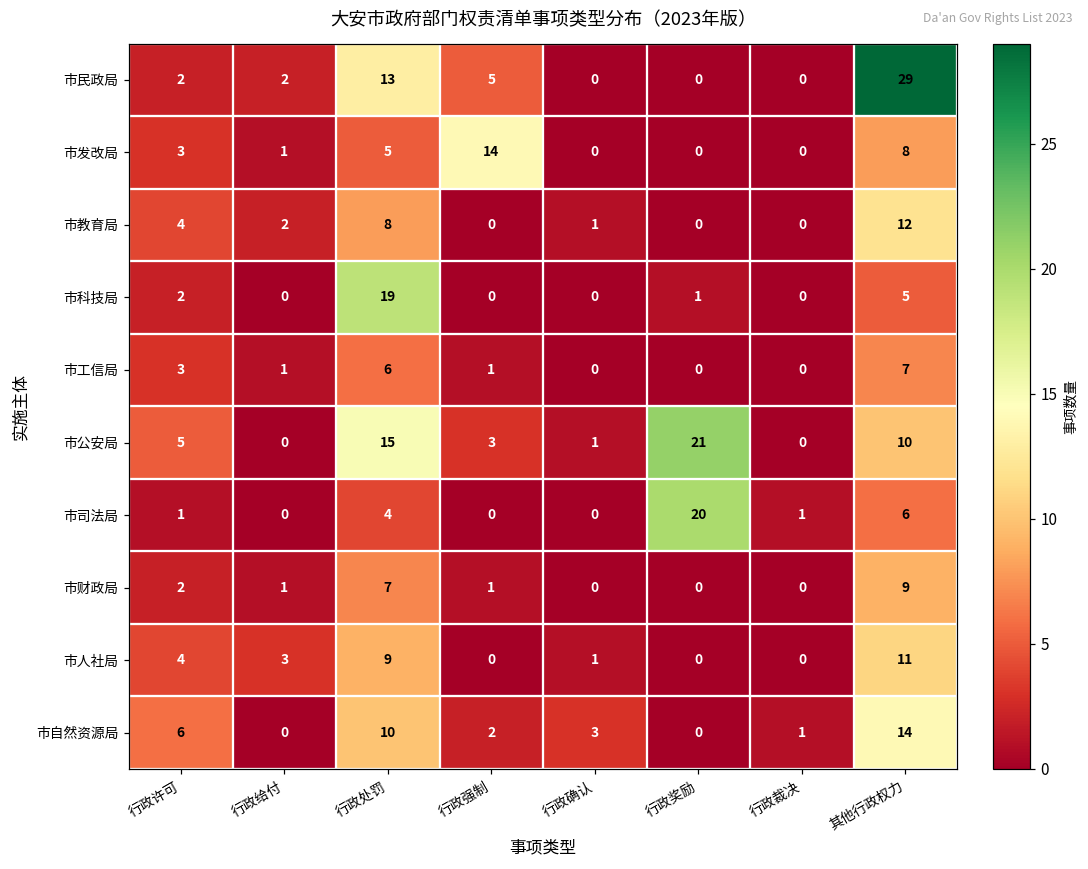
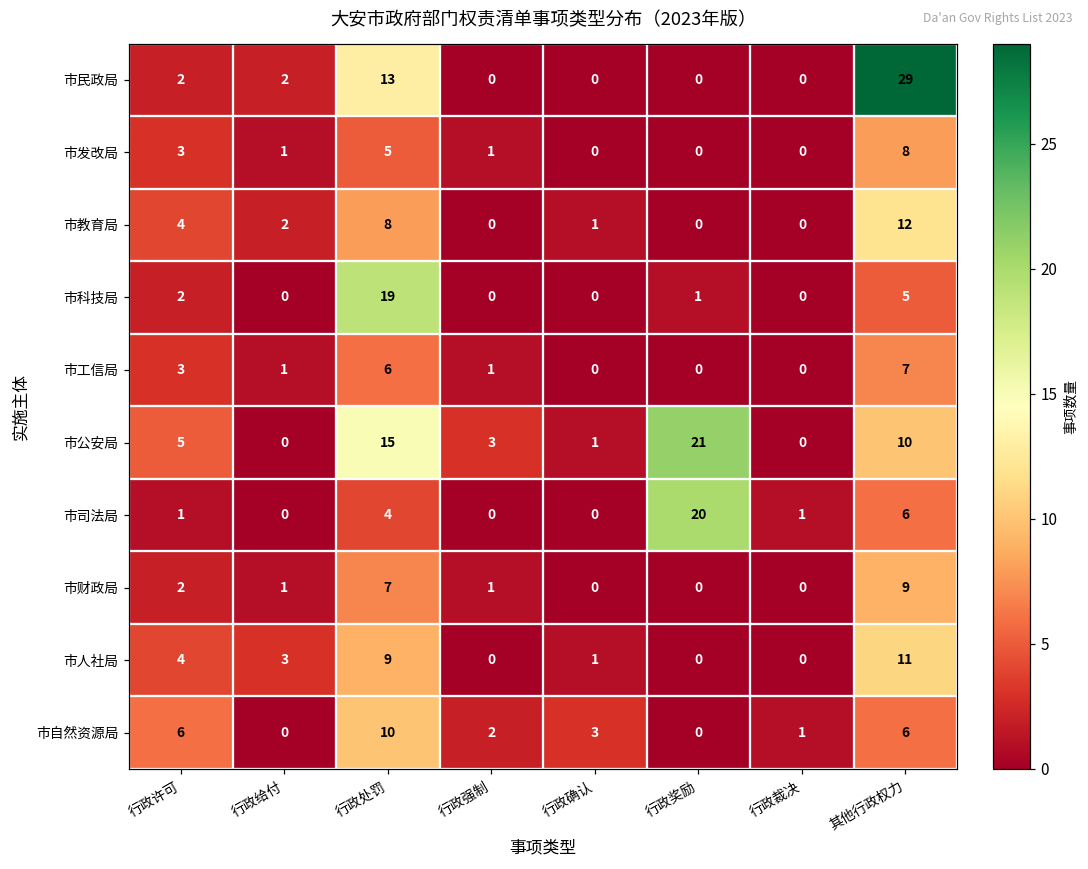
  {
    "市民政局": {
      "行政许可": 2,
      "行政给付": 2,
      "行政处罚": 13,
-     "行政强制": 5,
+     "行政强制": 0,
      "行政确认": 0,
      "行政奖励": 0,
      "行政裁决": 0,
      "其他行政权力": 29
    },
    "市发改局": {
      "行政许可": 3,
      "行政给付": 1,
      "行政处罚": 5,
-     "行政强制": 14,
+     "行政强制": 1,
      "行政确认": 0,
      "行政奖励": 0,
      "行政裁决": 0,
      "其他行政权力": 8
    },
    "市教育局": {
      "行政许可": 4,
      "行政给付": 2,
      "行政处罚": 8,
      "行政强制": 0,
      "行政确认": 1,
      "行政奖励": 0,
      "行政裁决": 0,
      "其他行政权力": 12
    },
    "市科技局": {
      "行政许可": 2,
      "行政给付": 0,
      "行政处罚": 19,
      "行政强制": 0,
      "行政确认": 0,
      "行政奖励": 1,
      "行政裁决": 0,
      "其他行政权力": 5
    },
    "市工信局": {
      "行政许可": 3,
      "行政给付": 1,
      "行政处罚": 6,
      "行政强制": 1,
      "行政确认": 0,
      "行政奖励": 0,
      "行政裁决": 0,
      "其他行政权力": 7
    },
    "市公安局": {
      "行政许可": 5,
      "行政给付": 0,
      "行政处罚": 15,
      "行政强制": 3,
      "行政确认": 1,
      "行政奖励": 21,
      "行政裁决": 0,
      "其他行政权力": 10
    },
    "市司法局": {
      "行政许可": 1,
      "行政给付": 0,
      "行政处罚": 4,
      "行政强制": 0,
      "行政确认": 0,
      "行政奖励": 20,
      "行政裁决": 1,
      "其他行政权力": 6
    },
    "市财政局": {
      "行政许可": 2,
      "行政给付": 1,
      "行政处罚": 7,
      "行政强制": 1,
      "行政确认": 0,
      "行政奖励": 0,
      "行政裁决": 0,
      "其他行政权力": 9
    },
    "市人社局": {
      "行政许可": 4,
      "行政给付": 3,
      "行政处罚": 9,
      "行政强制": 0,
      "行政确认": 1,
      "行政奖励": 0,
      "行政裁决": 0,
      "其他行政权力": 11
    },
    "市自然资源局": {
      "行政许可": 6,
      "行政给付": 0,
      "行政处罚": 10,
      "行政强制": 2,
      "行政确认": 3,
      "行政奖励": 0,
      "行政裁决": 1,
-     "其他行政权力": 14
+     "其他行政权力": 6
    }
  }
